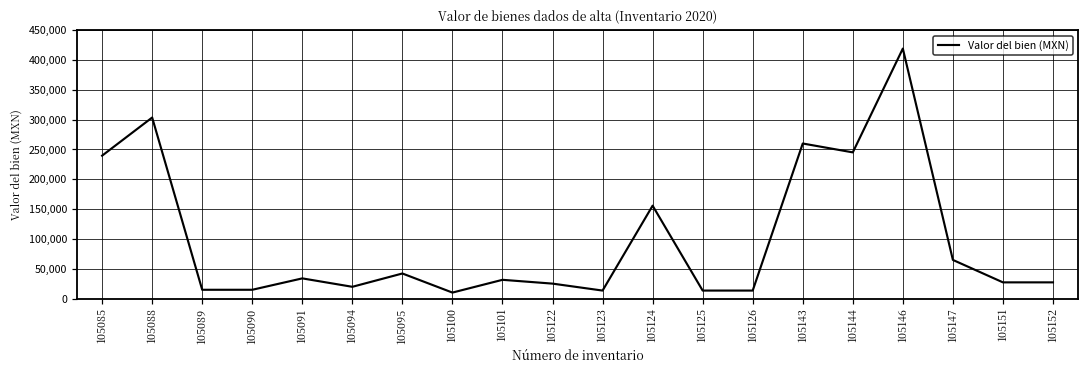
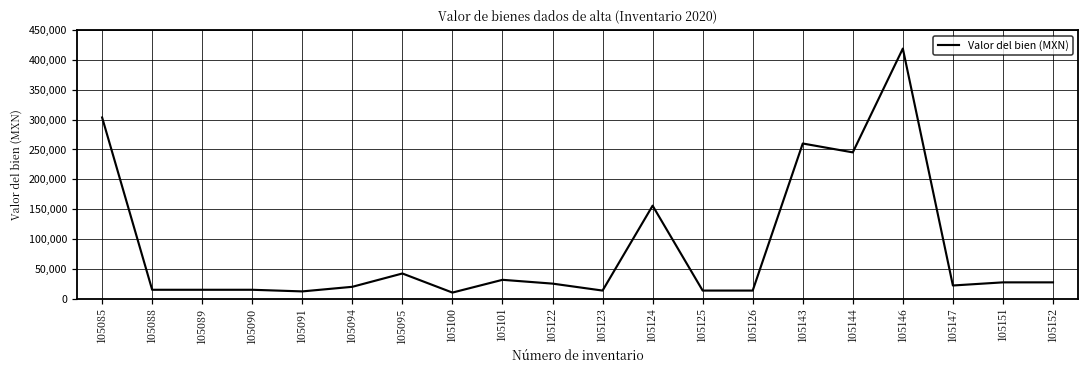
  {
-   "105085": "240,000",
-   "105088": "300,000",
+   "105085": "300,000",
+   "105088": "10,000",
    "105089": "10,000",
    "105090": "10,000",
-   "105091": "30,000",
+   "105091": "10,000",
    "105094": "20,000",
    "105095": "40,000",
    "105100": "10,000",
    "105101": "30,000",
    "105122": "20,000",
    "105123": "10,000",
    "105124": "160,000",
    "105125": "10,000",
    "105126": "10,000",
    "105143": "260,000",
    "105144": "250,000",
    "105146": "420,000",
-   "105147": "60,000",
+   "105147": "20,000",
    "105151": "30,000",
    "105152": "30,000"
  }
